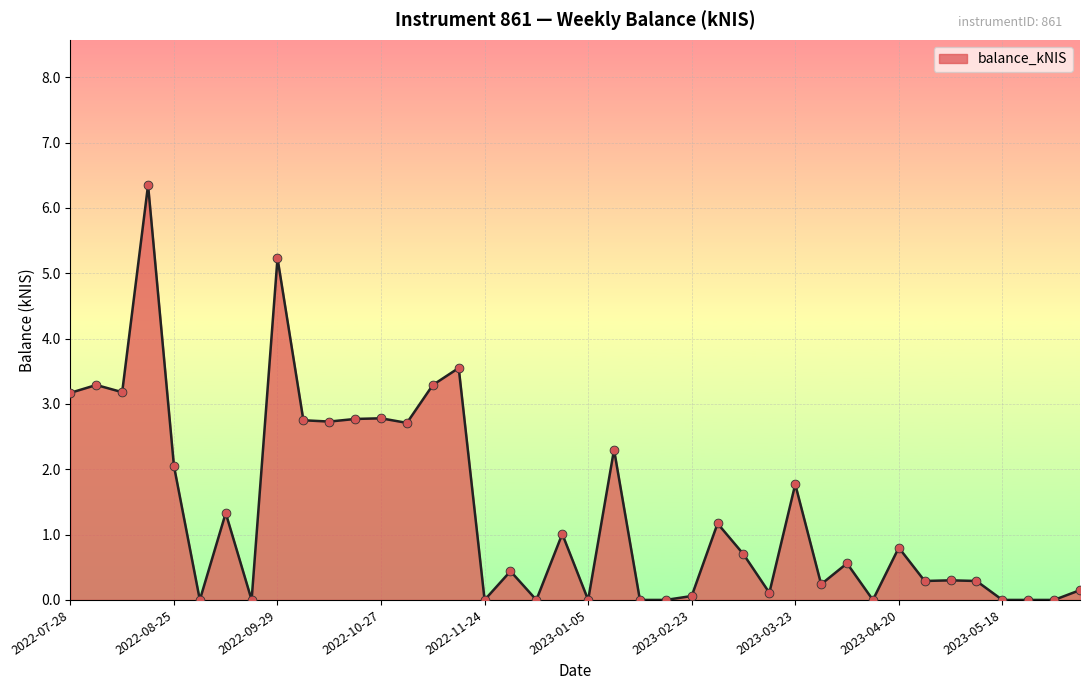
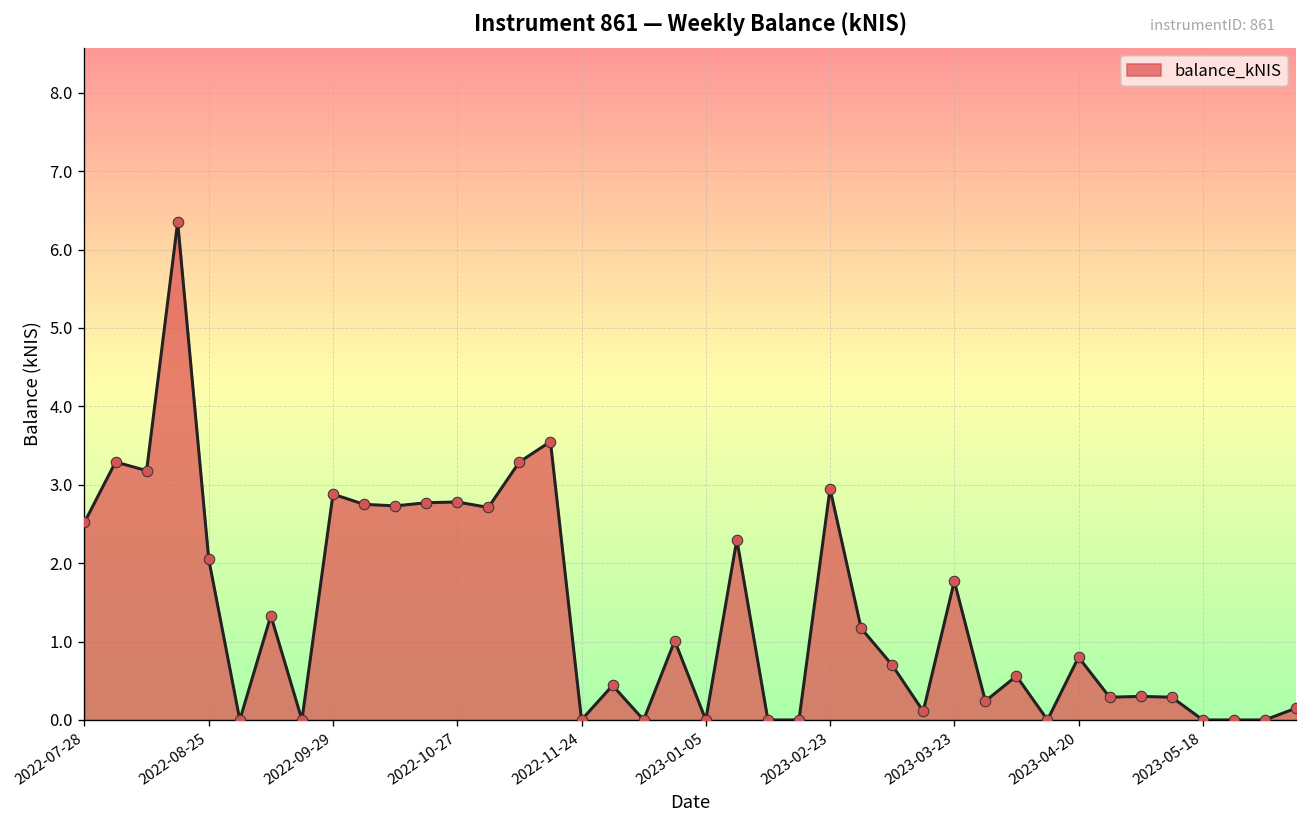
  {
-   "2022-07-28": 3.2,
+   "2022-07-28": 2.5,
    "2022-08-25": 2.1,
-   "2022-09-29": 5.2,
+   "2022-09-29": 2.9,
    "2022-10-27": 2.8,
    "2022-11-24": 0.0,
    "2023-01-05": 0.0,
-   "2023-02-23": 0.1,
+   "2023-02-23": 3.0,
    "2023-03-23": 1.8,
    "2023-04-20": 0.8,
    "2023-05-18": 0.0
  }
